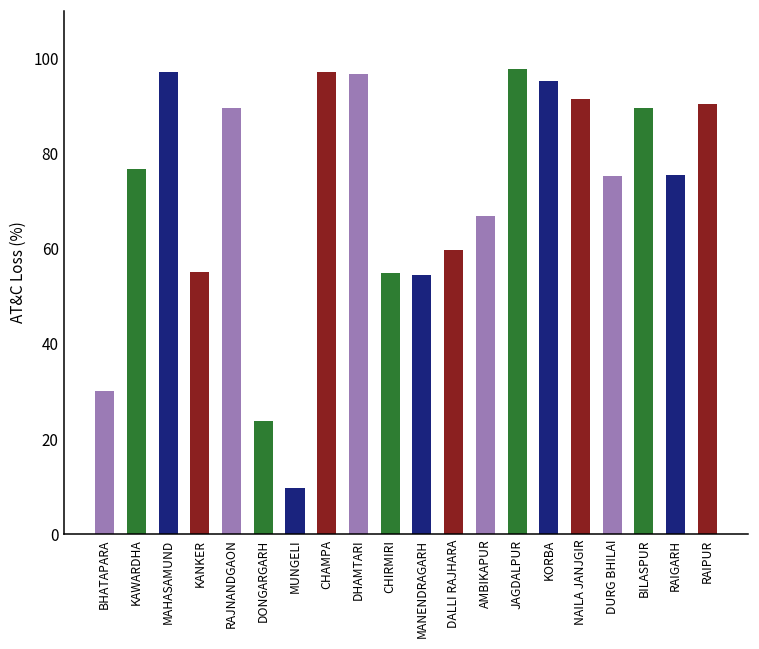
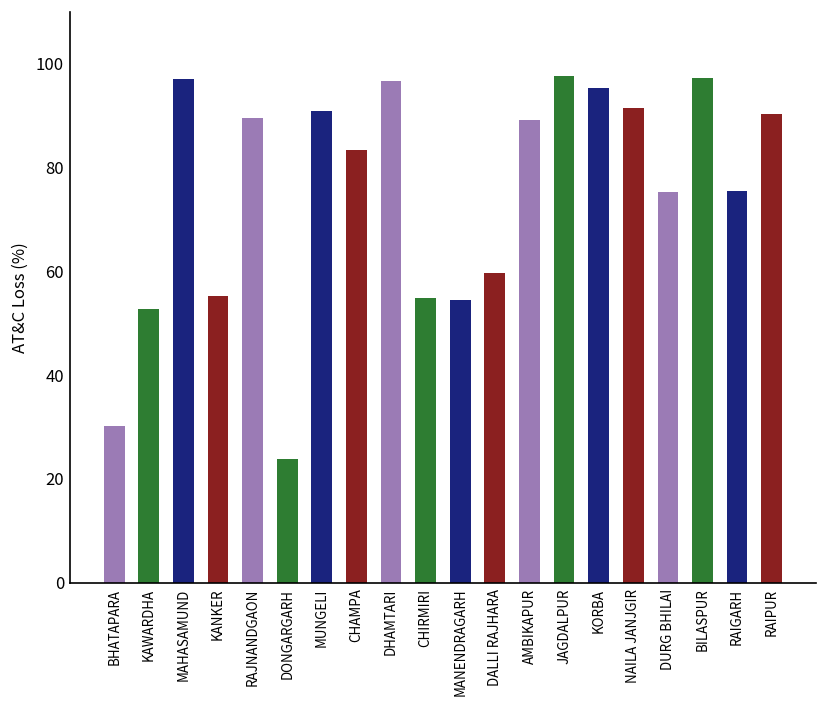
  {
    "BHATAPARA": 30,
-   "KAWARDHA": 77,
+   "KAWARDHA": 53,
    "MAHASAMUND": 97,
    "KANKER": 55,
    "RAJNANDGAON": 90,
    "DONGARGARH": 24,
-   "MUNGELI": 10,
-   "CHAMPA": 97,
+   "MUNGELI": 91,
+   "CHAMPA": 84,
    "DHAMTARI": 97,
    "CHIRMIRI": 55,
    "MANENDRAGARH": 55,
    "DALLI RAJHARA": 60,
-   "AMBIKAPUR": 67,
+   "AMBIKAPUR": 89,
    "JAGDALPUR": 98,
    "KORBA": 95,
    "NAILA JANJGIR": 91,
    "DURG BHILAI": 75,
-   "BILASPUR": 90,
+   "BILASPUR": 97,
    "RAIGARH": 75,
    "RAIPUR": 90
  }
